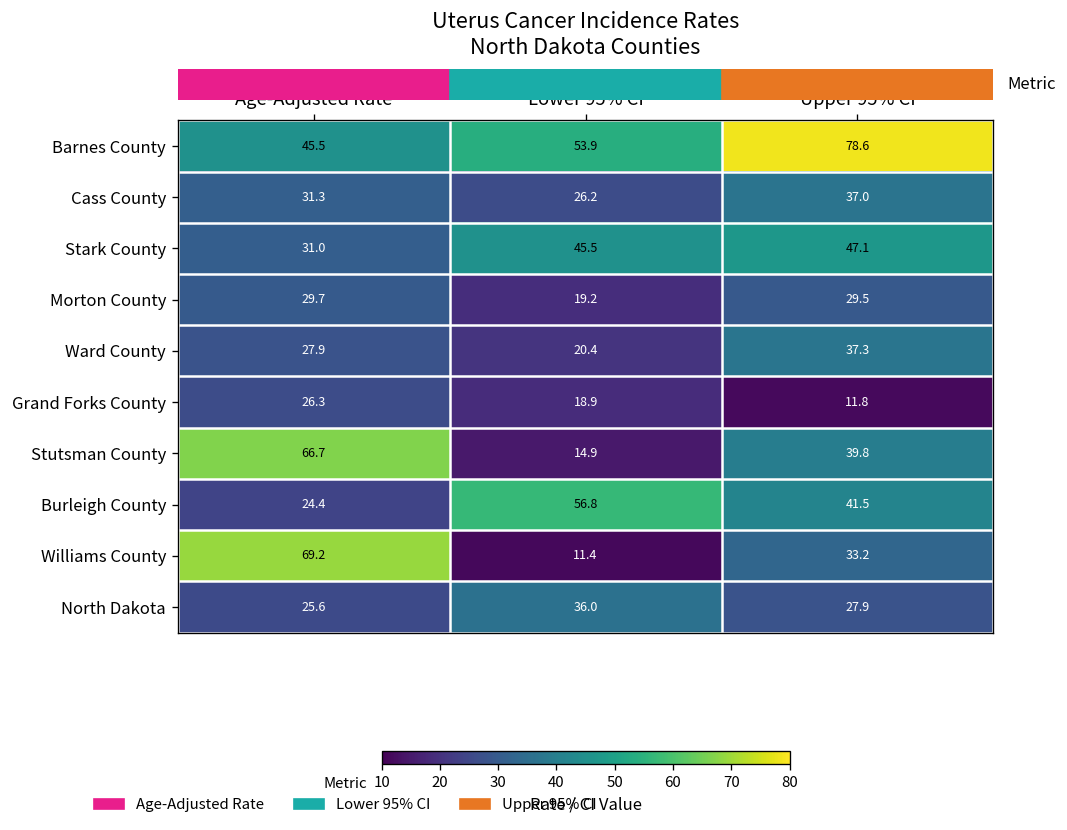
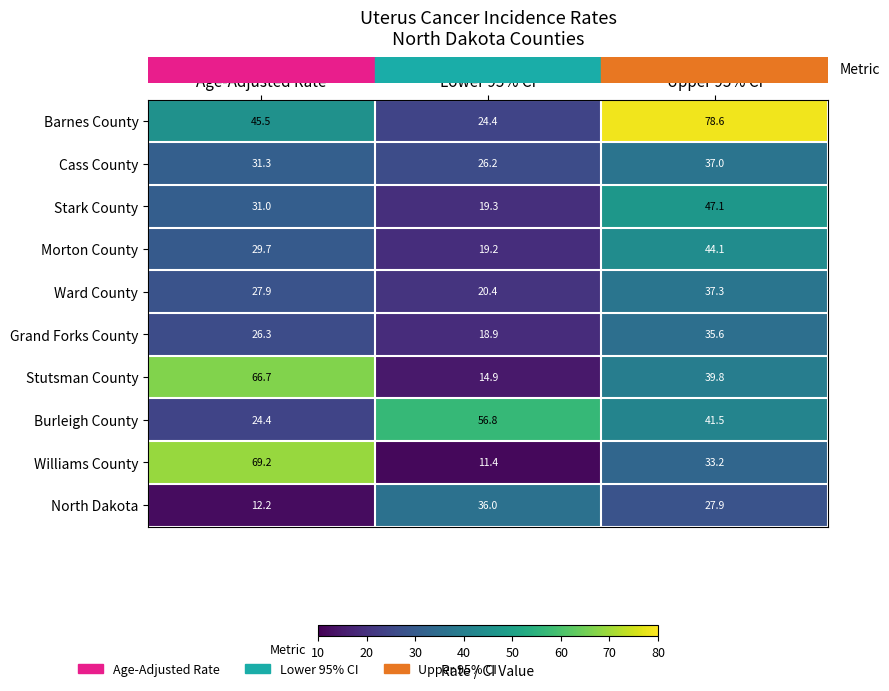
  {
    "Barnes County": {
      "Age-Adjusted Rate": 45.5,
-     "Lower 95% CI": 53.9,
+     "Lower 95% CI": 24.4,
      "Upper 95% CI": 78.6
    },
    "Cass County": {
      "Age-Adjusted Rate": 31.3,
      "Lower 95% CI": 26.2,
      "Upper 95% CI": 37.0
    },
    "Stark County": {
      "Age-Adjusted Rate": 31.0,
-     "Lower 95% CI": 45.5,
+     "Lower 95% CI": 19.3,
      "Upper 95% CI": 47.1
    },
    "Morton County": {
      "Age-Adjusted Rate": 29.7,
      "Lower 95% CI": 19.2,
-     "Upper 95% CI": 29.5
+     "Upper 95% CI": 44.1
    },
    "Ward County": {
      "Age-Adjusted Rate": 27.9,
      "Lower 95% CI": 20.4,
      "Upper 95% CI": 37.3
    },
    "Grand Forks County": {
      "Age-Adjusted Rate": 26.3,
      "Lower 95% CI": 18.9,
-     "Upper 95% CI": 11.8
+     "Upper 95% CI": 35.6
    },
    "Stutsman County": {
      "Age-Adjusted Rate": 66.7,
      "Lower 95% CI": 14.9,
      "Upper 95% CI": 39.8
    },
    "Burleigh County": {
      "Age-Adjusted Rate": 24.4,
      "Lower 95% CI": 56.8,
      "Upper 95% CI": 41.5
    },
    "Williams County": {
      "Age-Adjusted Rate": 69.2,
      "Lower 95% CI": 11.4,
      "Upper 95% CI": 33.2
    },
    "North Dakota": {
-     "Age-Adjusted Rate": 25.6,
+     "Age-Adjusted Rate": 12.2,
      "Lower 95% CI": 36.0,
      "Upper 95% CI": 27.9
    }
  }
